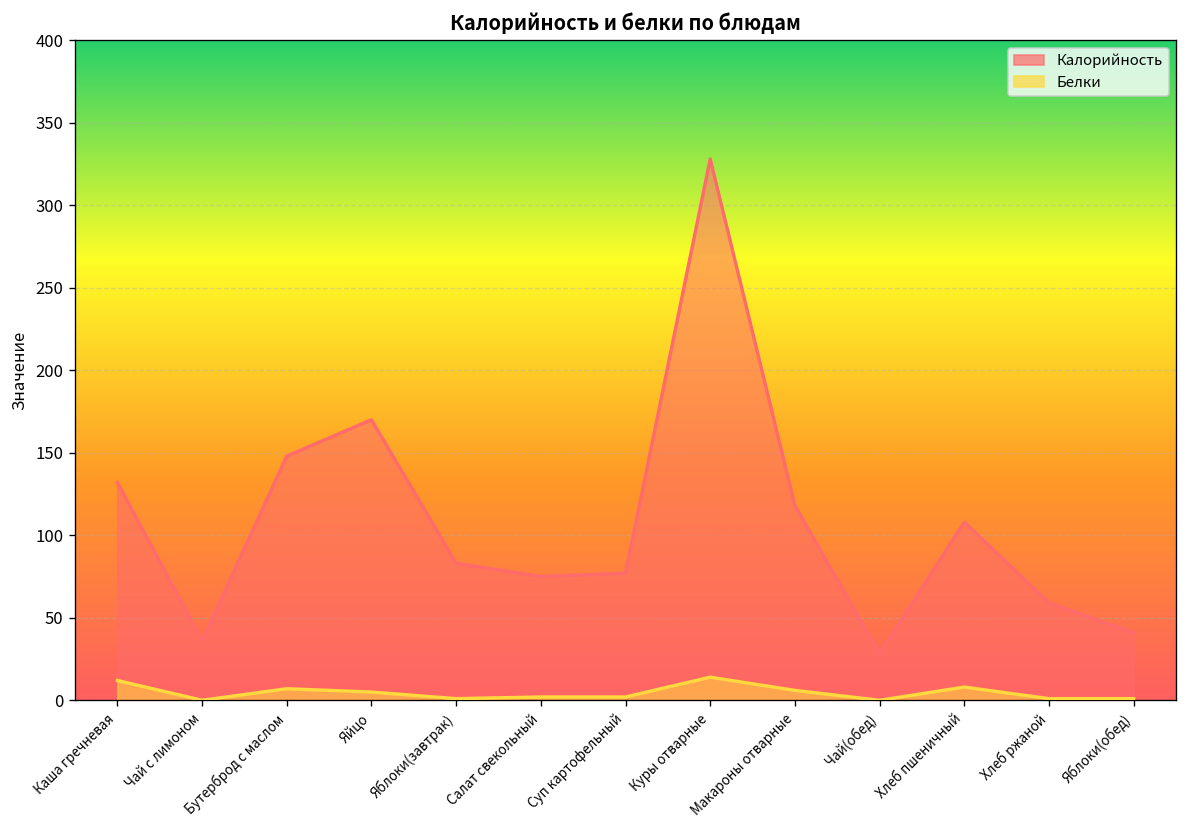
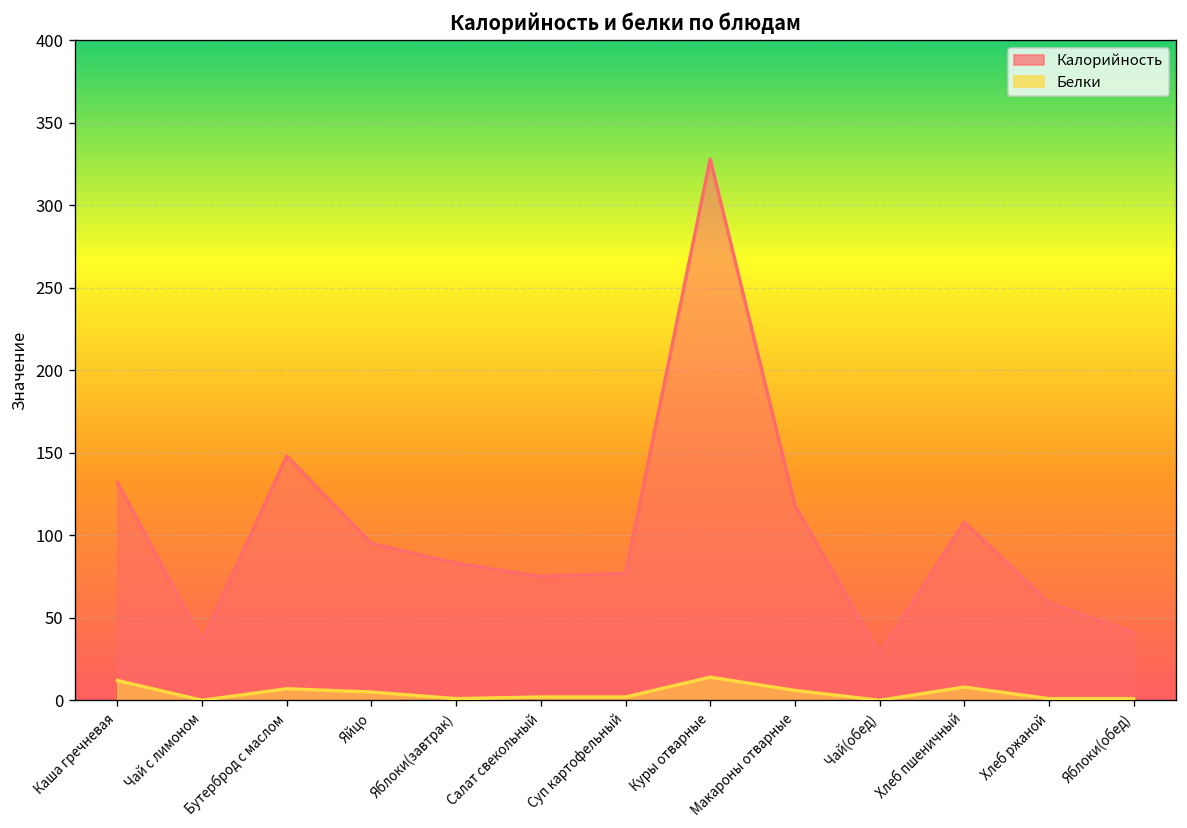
  {
    "Калорийность": {
      "Каша гречневая": 132,
      "Чай с лимоном": 36,
      "Бутерброд с маслом": 148,
-     "Яйцо": 170,
+     "Яйцо": 95,
      "Яблоки(завтрак)": 83,
      "Салат свекольный": 75,
      "Суп картофельный": 77,
      "Куры отварные": 328,
      "Макароны отварные": 118,
      "Чай(обед)": 28,
      "Хлеб пшеничный": 108,
      "Хлеб ржаной": 59,
      "Яблоки(обед)": 41
    },
    "Белки": {
      "Каша гречневая": 12,
      "Чай с лимоном": 0,
      "Бутерброд с маслом": 7,
      "Яйцо": 5,
      "Яблоки(завтрак)": 1,
      "Салат свекольный": 2,
      "Суп картофельный": 2,
      "Куры отварные": 14,
      "Макароны отварные": 6,
      "Чай(обед)": 0,
      "Хлеб пшеничный": 8,
      "Хлеб ржаной": 1,
      "Яблоки(обед)": 1
    }
  }
